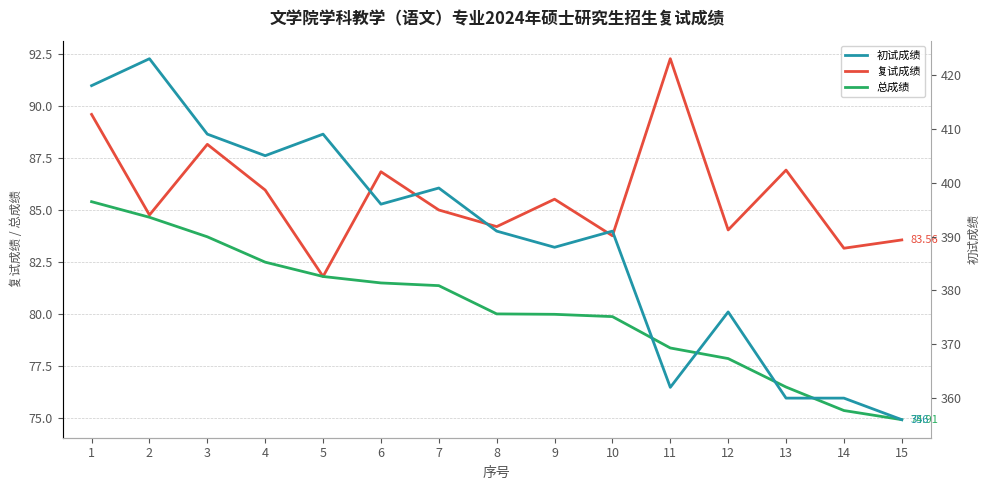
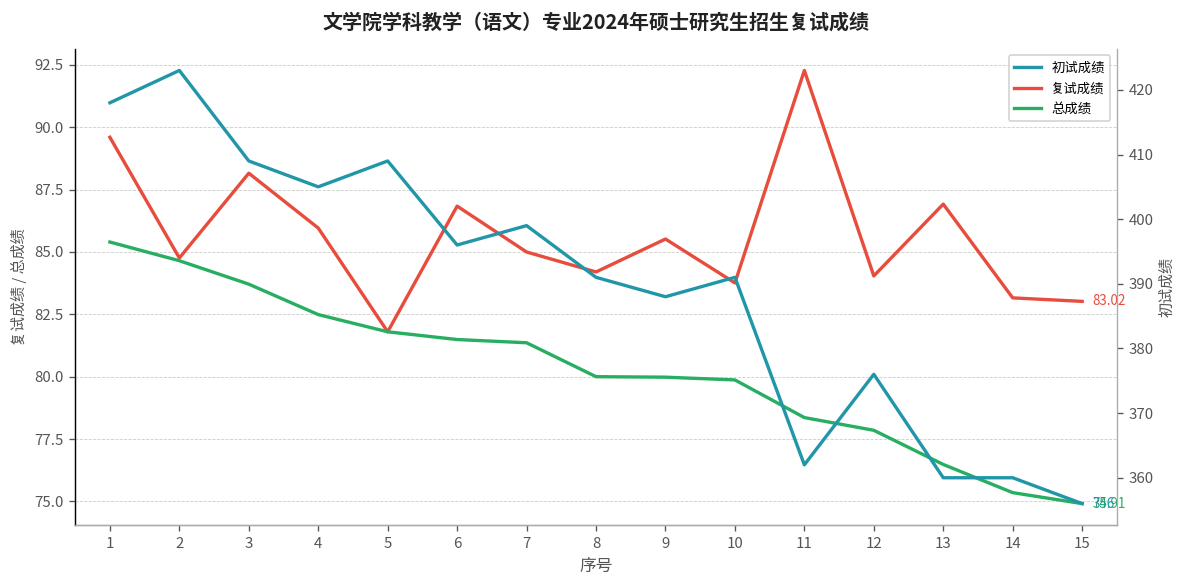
  {
    "复试成绩": {
-     "15": 83.56
+     "15": 83.02
    }
  }
